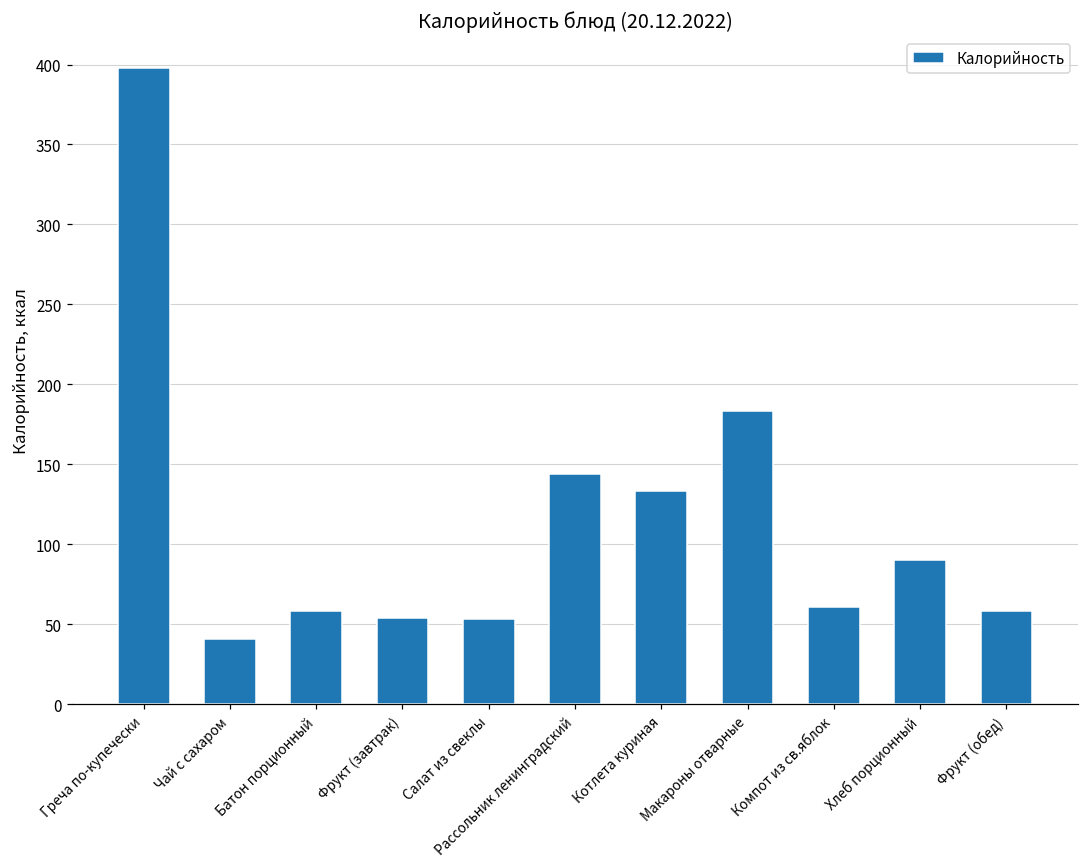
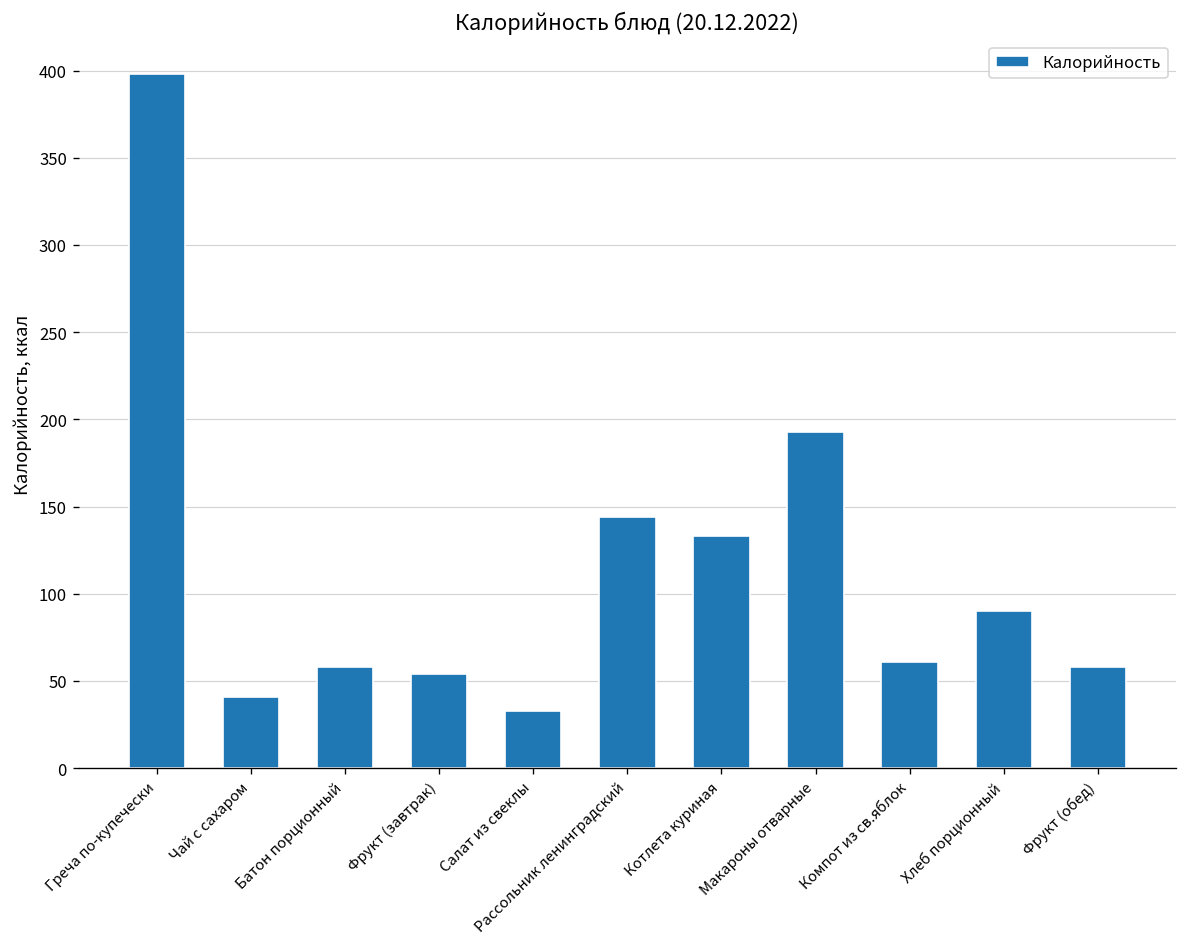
  {
    "Греча по-купечески": 398,
    "Чай с сахаром": 41,
    "Батон порционный": 58,
    "Фрукт (завтрак)": 54,
-   "Салат из свеклы": 53,
+   "Салат из свеклы": 33,
    "Рассольник ленинградский": 144,
    "Котлета куриная": 133,
-   "Макароны отварные": 183,
+   "Макароны отварные": 193,
    "Компот из св.яблок": 61,
    "Хлеб порционный": 90,
    "Фрукт (обед)": 58
  }
